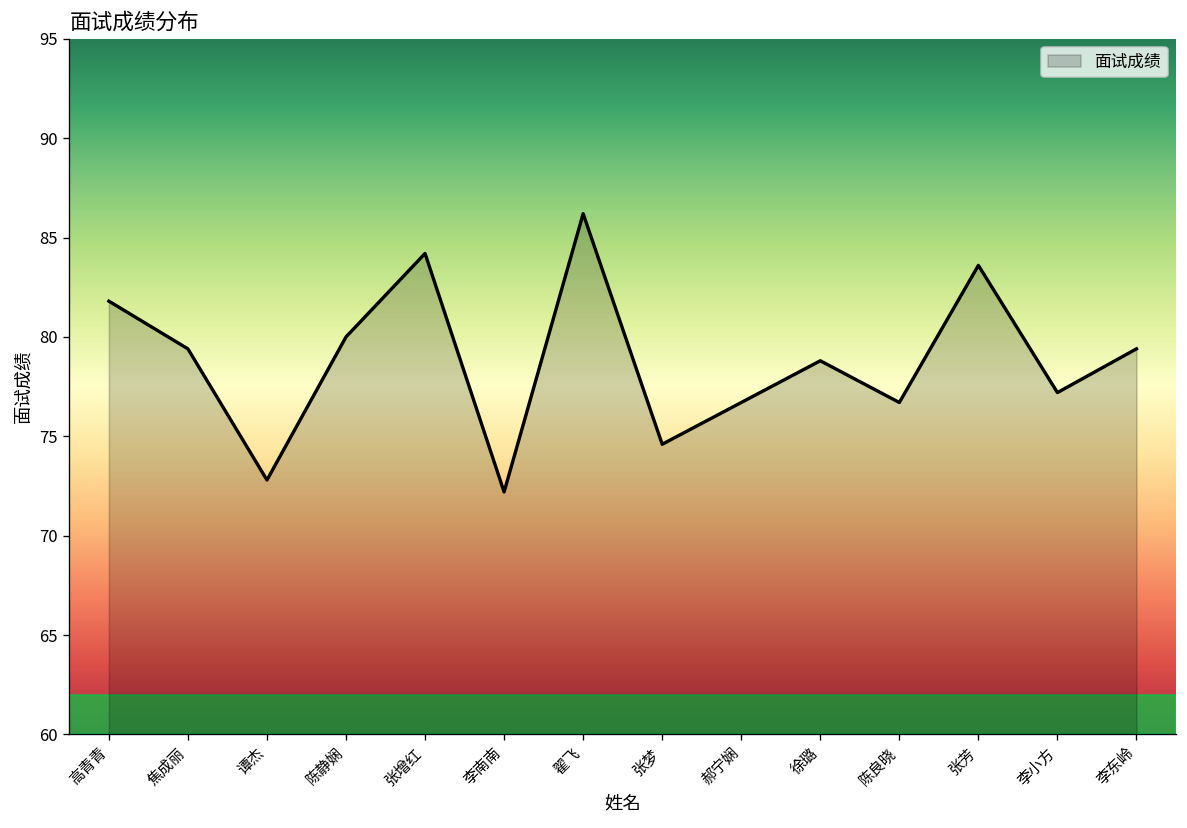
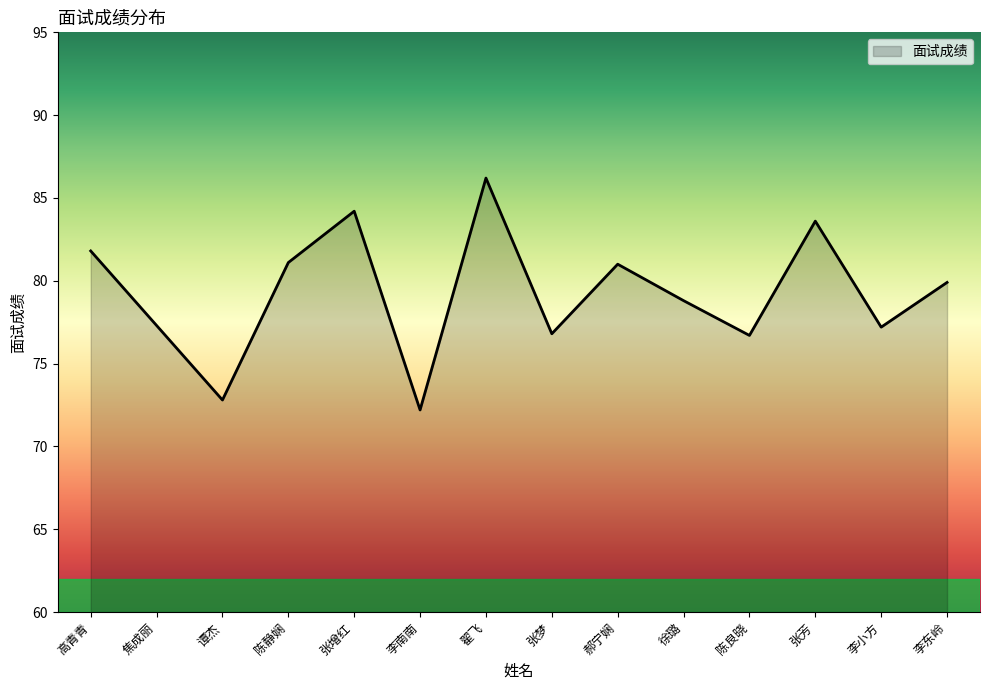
  {
    "高青青": 81.8,
-   "焦成丽": 79.4,
+   "焦成丽": 77.3,
    "谭杰": 72.8,
-   "陈静娴": 80.0,
+   "陈静娴": 81.1,
    "张增红": 84.2,
    "李南南": 72.2,
    "翟飞": 86.2,
-   "张梦": 74.6,
-   "郝宁娴": 76.7,
+   "张梦": 76.8,
+   "郝宁娴": 81.0,
    "徐璐": 78.8,
    "陈良晓": 76.7,
    "张芳": 83.6,
    "李小方": 77.2,
-   "李东岭": 79.4
+   "李东岭": 79.9
  }
